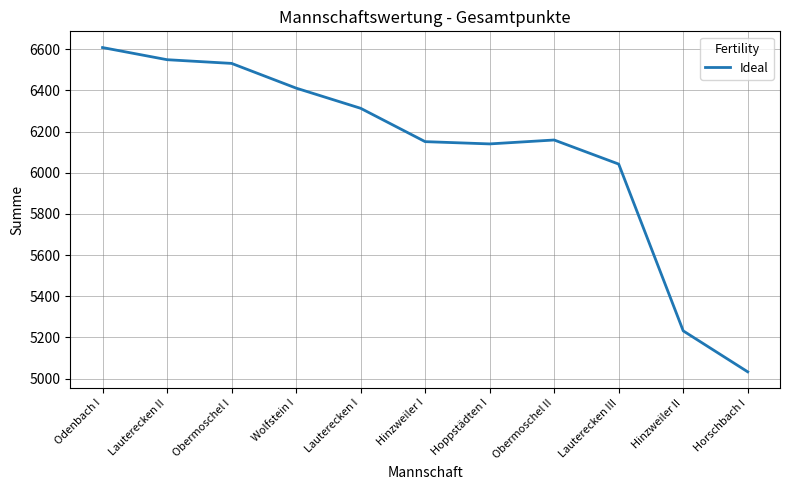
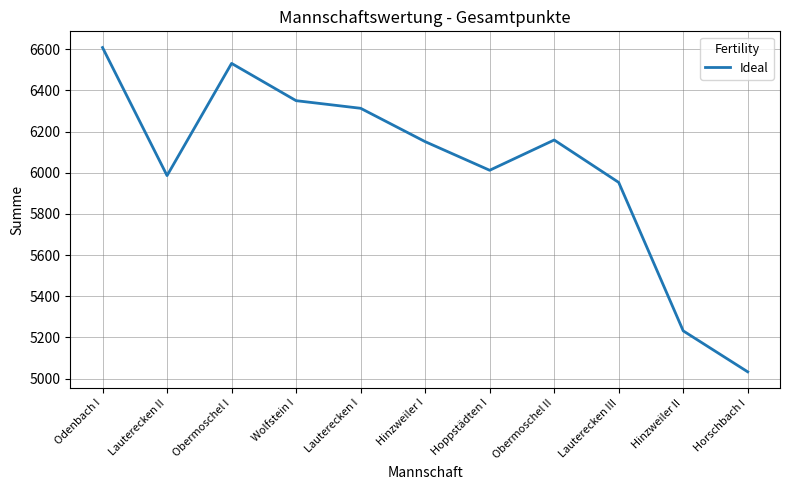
  {
    "Odenbach I": 6610,
-   "Lauterecken II": 6550,
+   "Lauterecken II": 5990,
    "Obermoschel I": 6530,
-   "Wolfstein I": 6410,
+   "Wolfstein I": 6350,
    "Lauterecken I": 6310,
    "Hinzweiler I": 6150,
-   "Hoppstädten I": 6140,
+   "Hoppstädten I": 6010,
    "Obermoschel II": 6160,
-   "Lauterecken III": 6040,
+   "Lauterecken III": 5950,
    "Hinzweiler II": 5230,
    "Horschbach I": 5030
  }
